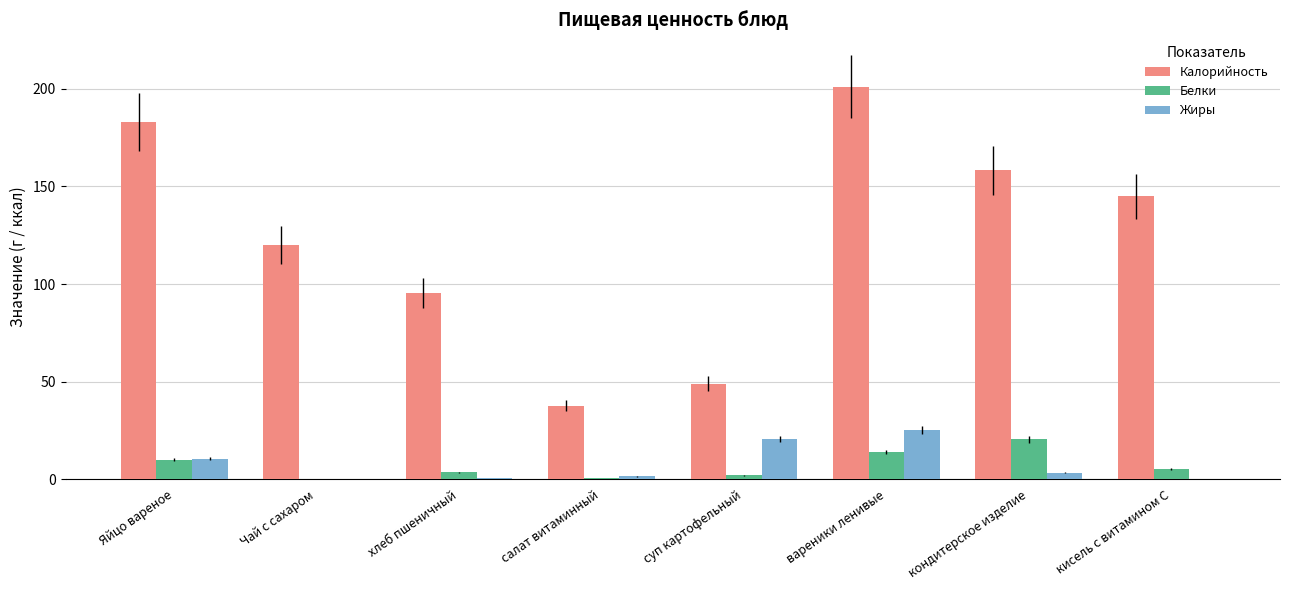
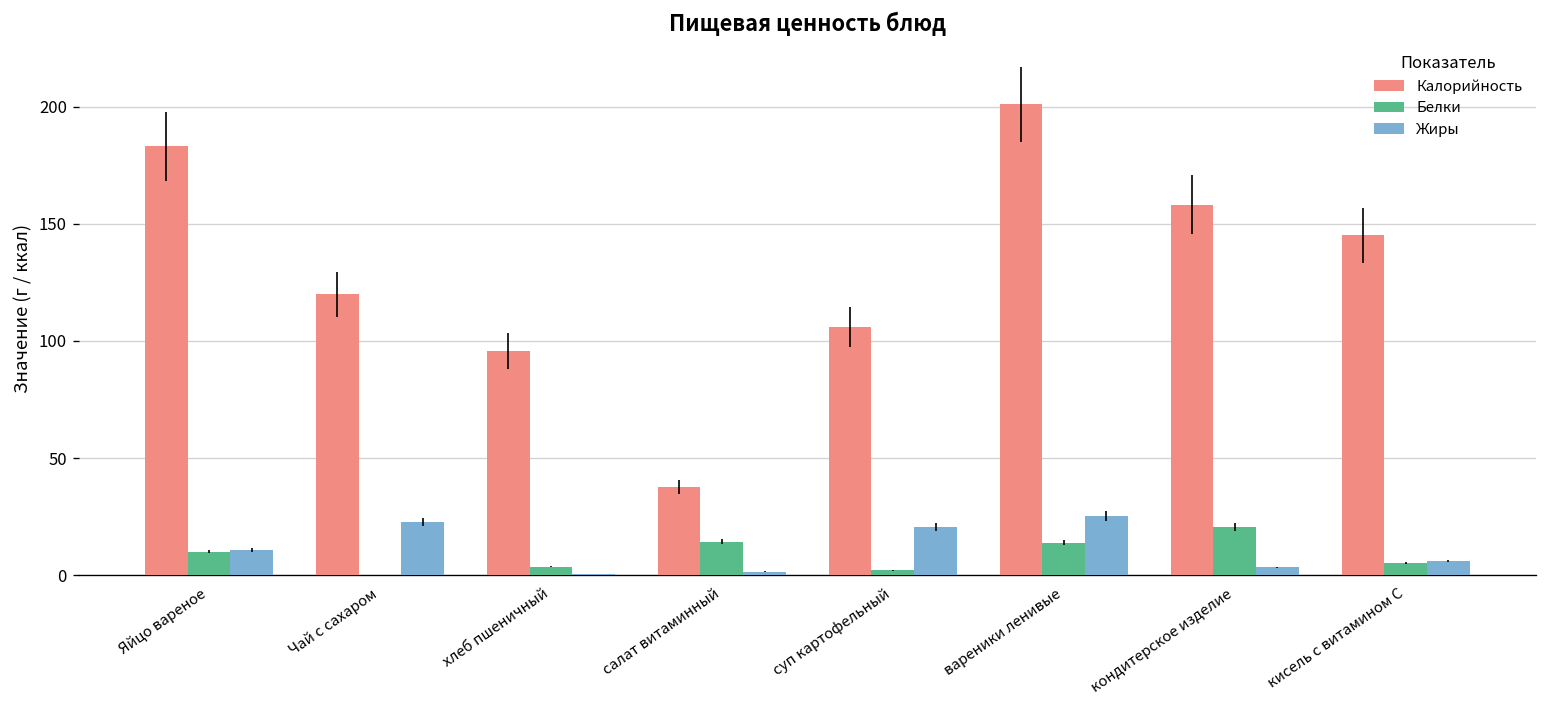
  {
    "Калорийность": {
      "Яйцо вареное": 183,
      "Чай с сахаром": 120,
      "хлеб пшеничный": 96,
      "салат витаминный": 38,
-     "суп картофельный": 49,
+     "суп картофельный": 106,
      "вареники ленивые": 201,
      "кондитерское изделие": 158,
      "кисель с витамином С": 145
    },
    "Белки": {
      "Яйцо вареное": 10,
      "хлеб пшеничный": 4,
-     "салат витаминный": 1,
+     "салат витаминный": 14,
      "суп картофельный": 2,
      "вареники ленивые": 14,
      "кондитерское изделие": 20,
      "кисель с витамином С": 5
    },
    "Жиры": {
      "Яйцо вареное": 11,
-     "Чай с сахаром": 0,
+     "Чай с сахаром": 23,
      "салат витаминный": 2,
      "суп картофельный": 21,
      "вареники ленивые": 25,
      "кондитерское изделие": 3,
-     "кисель с витамином С": 0
+     "кисель с витамином С": 6
    }
  }
